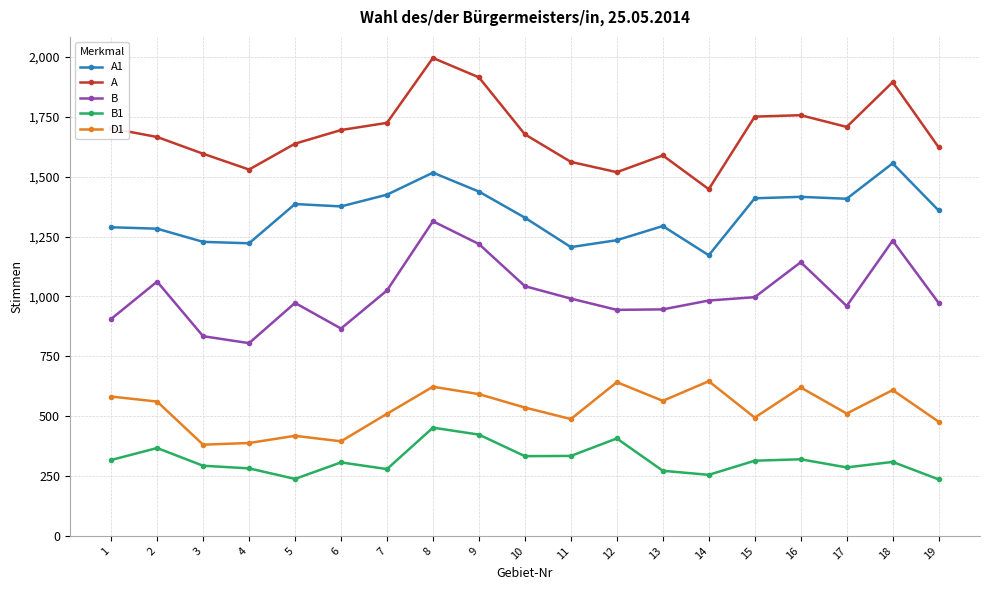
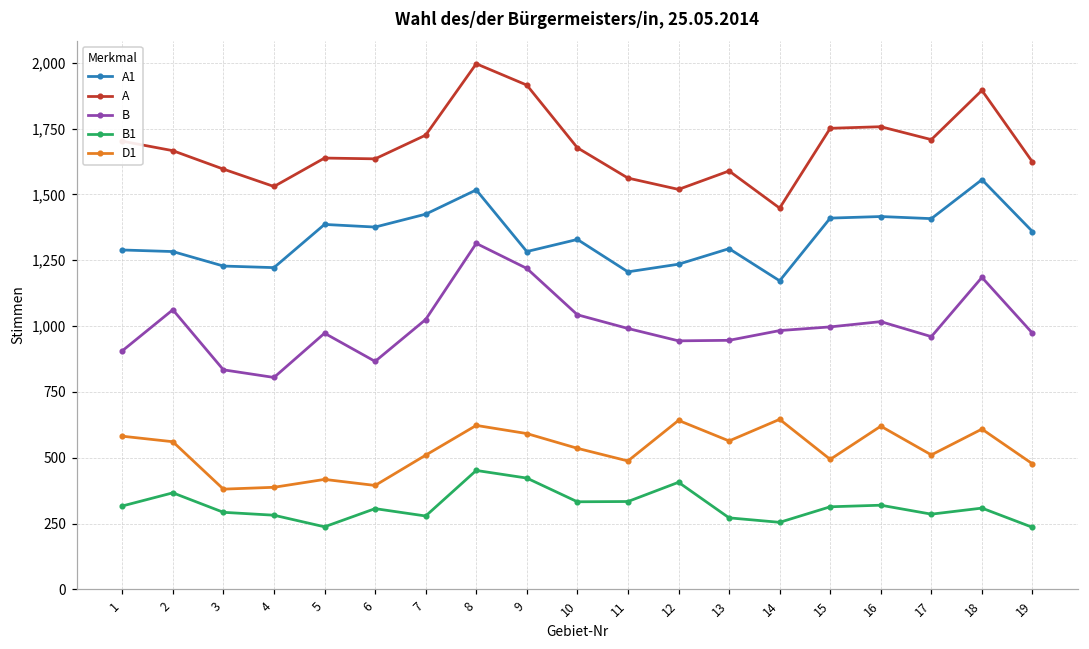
  {
    "A1": {
      "1": "1,290",
      "2": "1,280",
      "3": "1,230",
      "4": "1,220",
      "5": "1,390",
      "6": "1,380",
      "7": "1,430",
      "8": "1,520",
-     "9": "1,440",
+     "9": "1,280",
      "10": "1,330",
      "11": "1,210",
      "12": "1,240",
      "13": "1,290",
      "14": "1,170",
      "15": "1,410",
      "16": "1,420",
      "17": "1,410",
      "18": "1,560",
      "19": "1,360"
    },
    "A": {
      "2": "1,670",
      "3": "1,600",
      "4": "1,530",
      "5": "1,640",
-     "6": "1,700",
+     "6": "1,640",
      "7": "1,730",
      "8": "2,000",
      "9": "1,920",
      "10": "1,680",
      "11": "1,560",
      "12": "1,520",
      "13": "1,590",
      "14": "1,450",
      "15": "1,750",
      "16": "1,760",
      "17": "1,710",
      "18": "1,900",
      "19": "1,620"
    },
    "B": {
      "1": "910",
      "2": "1,060",
      "3": "830",
      "4": "810",
      "5": "970",
      "6": "870",
      "7": "1,030",
      "8": "1,310",
      "9": "1,220",
      "10": "1,040",
      "11": "990",
      "12": "940",
      "13": "950",
      "14": "980",
      "15": "1,000",
-     "16": "1,140",
+     "16": "1,020",
      "17": "960",
-     "18": "1,230",
+     "18": "1,190",
      "19": "970"
    },
    "B1": {
      "1": "320",
      "2": "370",
      "3": "290",
      "4": "280",
      "5": "240",
      "6": "310",
      "7": "280",
      "8": "450",
      "9": "420",
      "10": "330",
      "11": "330",
      "12": "410",
      "13": "270",
      "14": "260",
      "15": "310",
      "16": "320",
      "17": "290",
      "18": "310",
      "19": "240"
    },
    "D1": {
      "1": "580",
      "2": "560",
      "3": "380",
      "4": "390",
      "5": "420",
      "6": "400",
      "7": "510",
      "8": "620",
      "9": "590",
      "10": "540",
      "11": "490",
      "12": "640",
      "13": "560",
      "14": "650",
      "15": "490",
      "16": "620",
      "17": "510",
      "18": "610",
      "19": "480"
    }
  }
